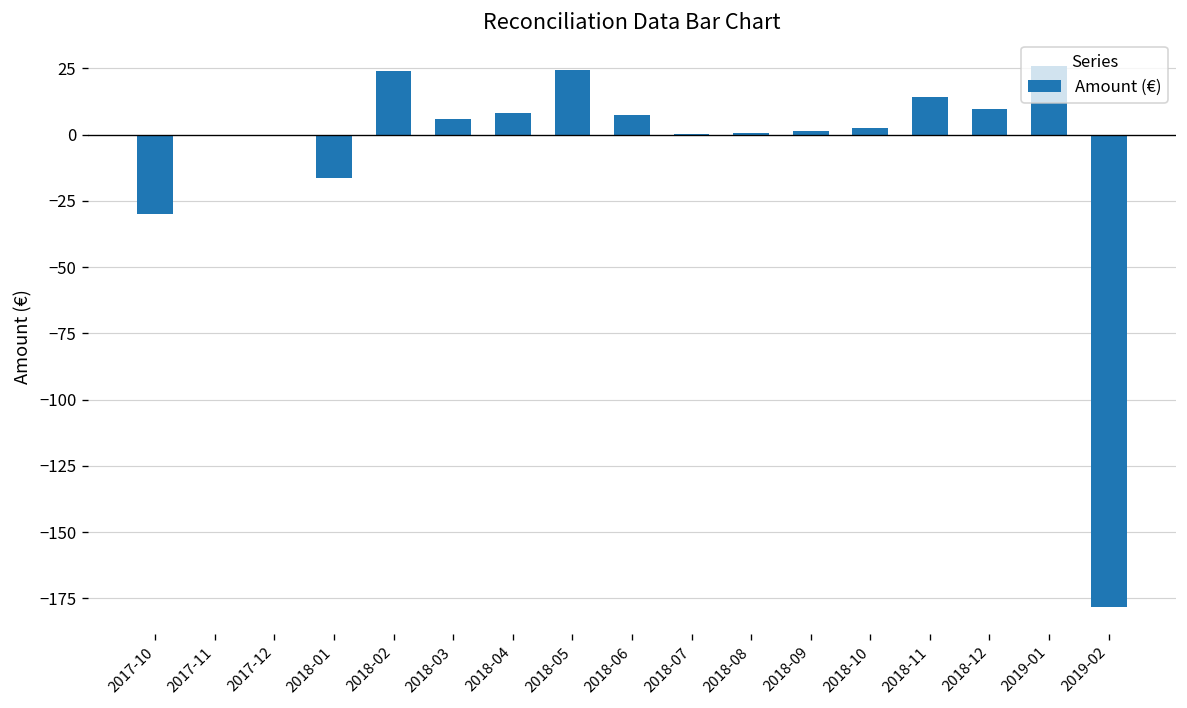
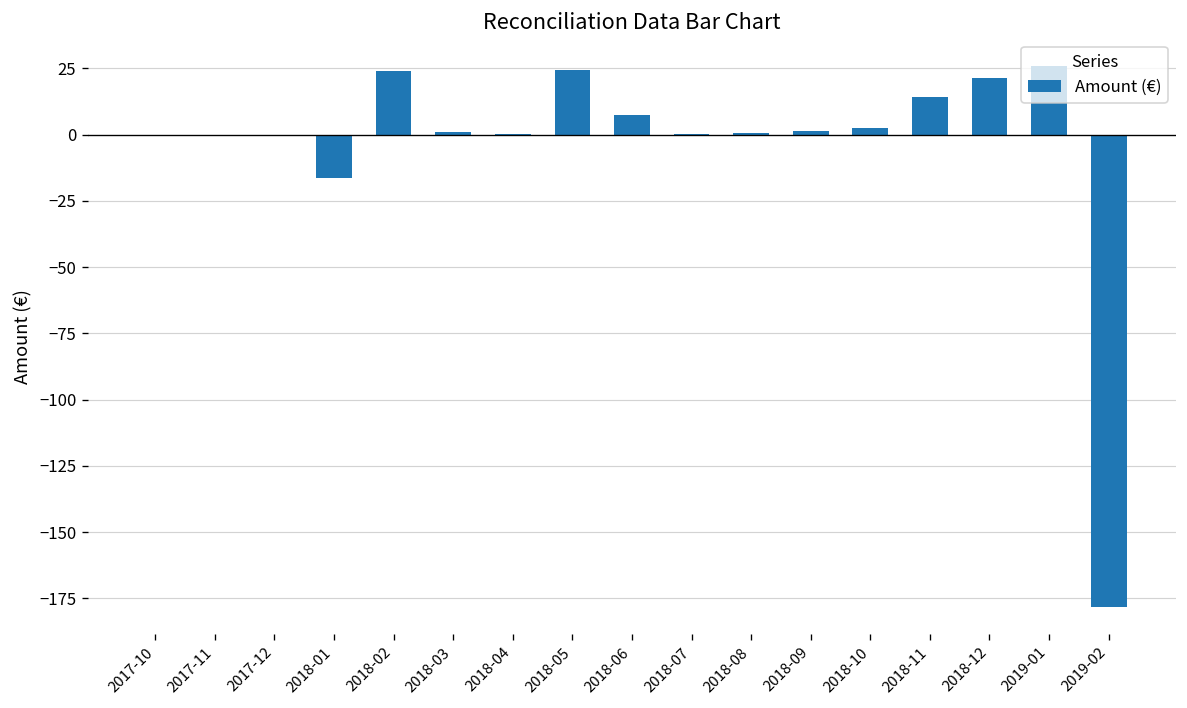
  {
-   "2017-10": -30,
+   "2017-10": 0,
    "2018-01": -16,
    "2018-02": 24,
-   "2018-03": 6,
-   "2018-04": 8,
+   "2018-03": 1,
+   "2018-04": 0,
    "2018-05": 24,
    "2018-06": 8,
    "2018-09": 1,
    "2018-10": 2,
    "2018-11": 14,
-   "2018-12": 10,
+   "2018-12": 21,
    "2019-02": -178
  }
